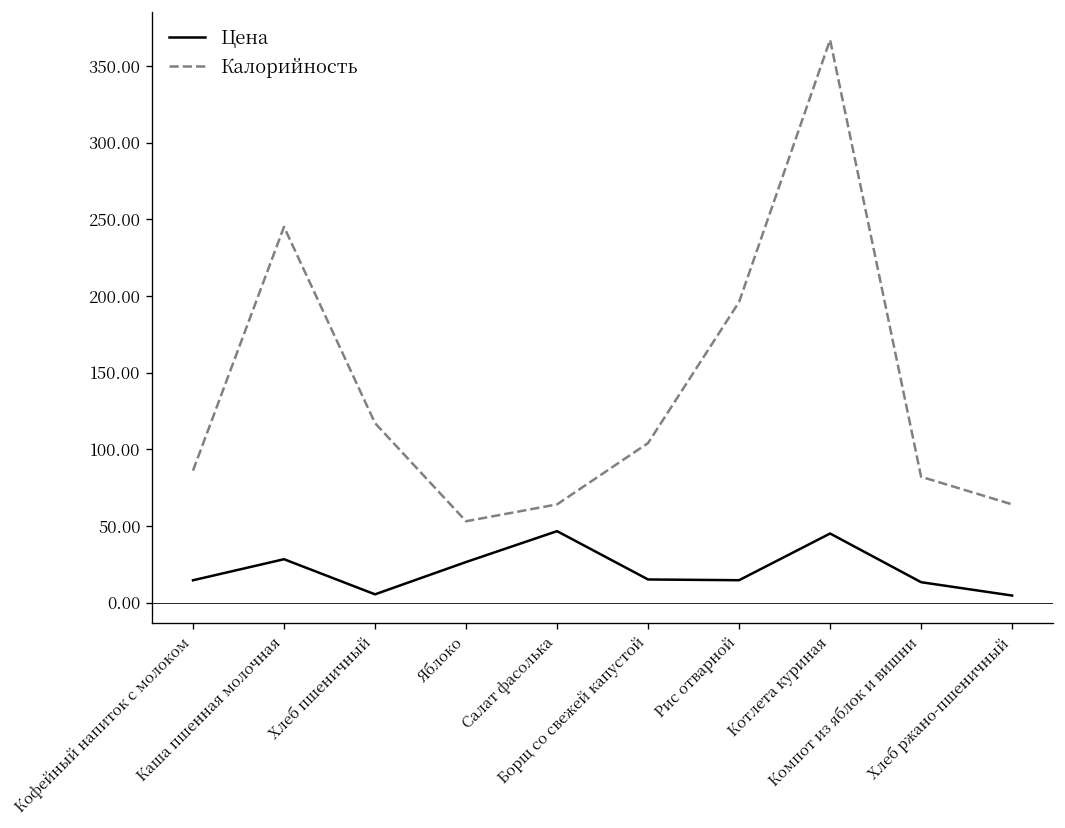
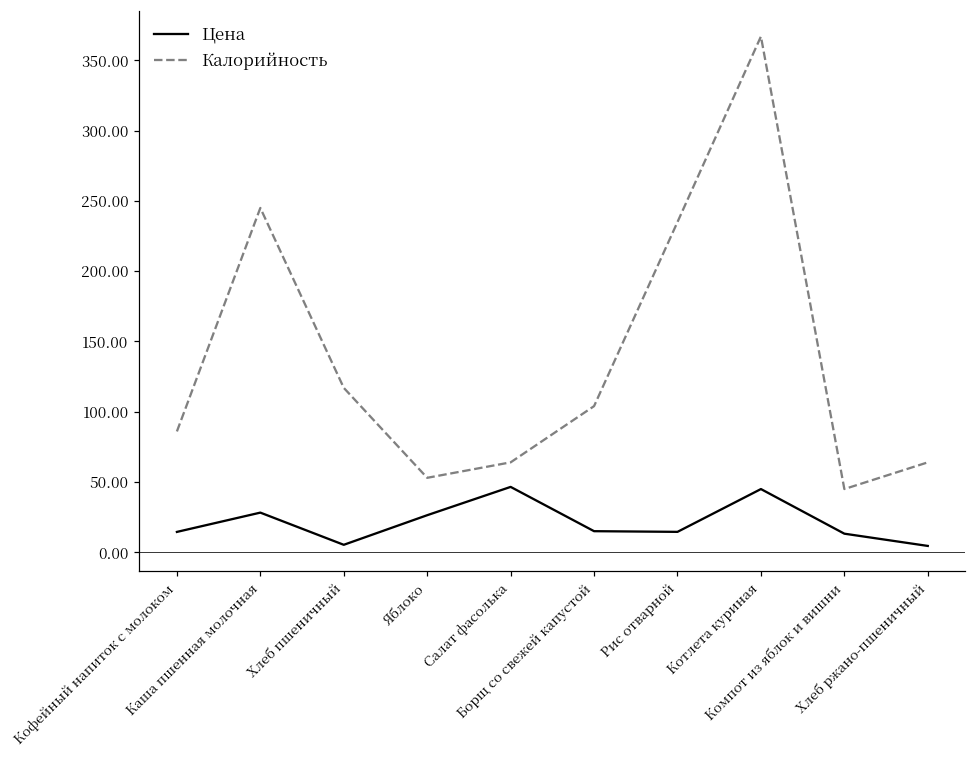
  {
    "Цена": {
      "Кофейный напиток с молоком": 15,
      "Каша пшенная молочная": 28,
      "Хлеб пшеничный": 5,
      "Яблоко": 26,
      "Салат фасолька": 47,
      "Борщ со свежей капустой": 15,
      "Рис отварной": 15,
      "Котлета куриная": 45,
      "Компот из яблок и вишни": 13,
      "Хлеб ржано-пшеничный": 5
    },
    "Калорийность": {
      "Кофейный напиток с молоком": 86,
      "Каша пшенная молочная": 245,
      "Хлеб пшеничный": 117,
      "Яблоко": 53,
      "Салат фасолька": 64,
      "Борщ со свежей капустой": 104,
-     "Рис отварной": 196,
+     "Рис отварной": 235,
      "Котлета куриная": 367,
-     "Компот из яблок и вишни": 82,
+     "Компот из яблок и вишни": 45,
      "Хлеб ржано-пшеничный": 64
    }
  }
